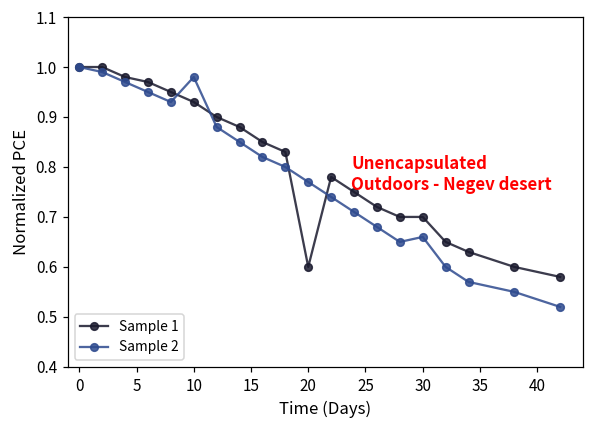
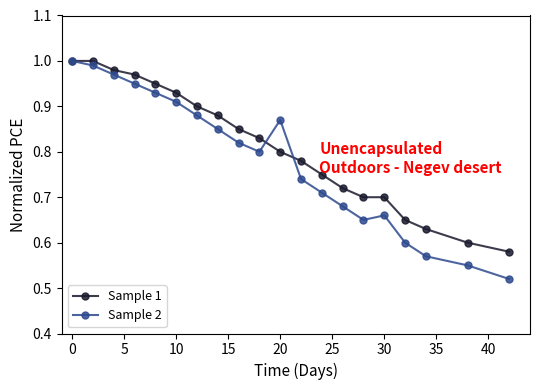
  {
    "Sample 1": {
      "10": 0.93,
-     "20": 0.6,
+     "20": 0.8,
      "30": 0.7
    },
    "Sample 2": {
-     "10": 0.98,
-     "20": 0.77,
+     "10": 0.91,
+     "20": 0.87,
      "30": 0.66
    }
  }
